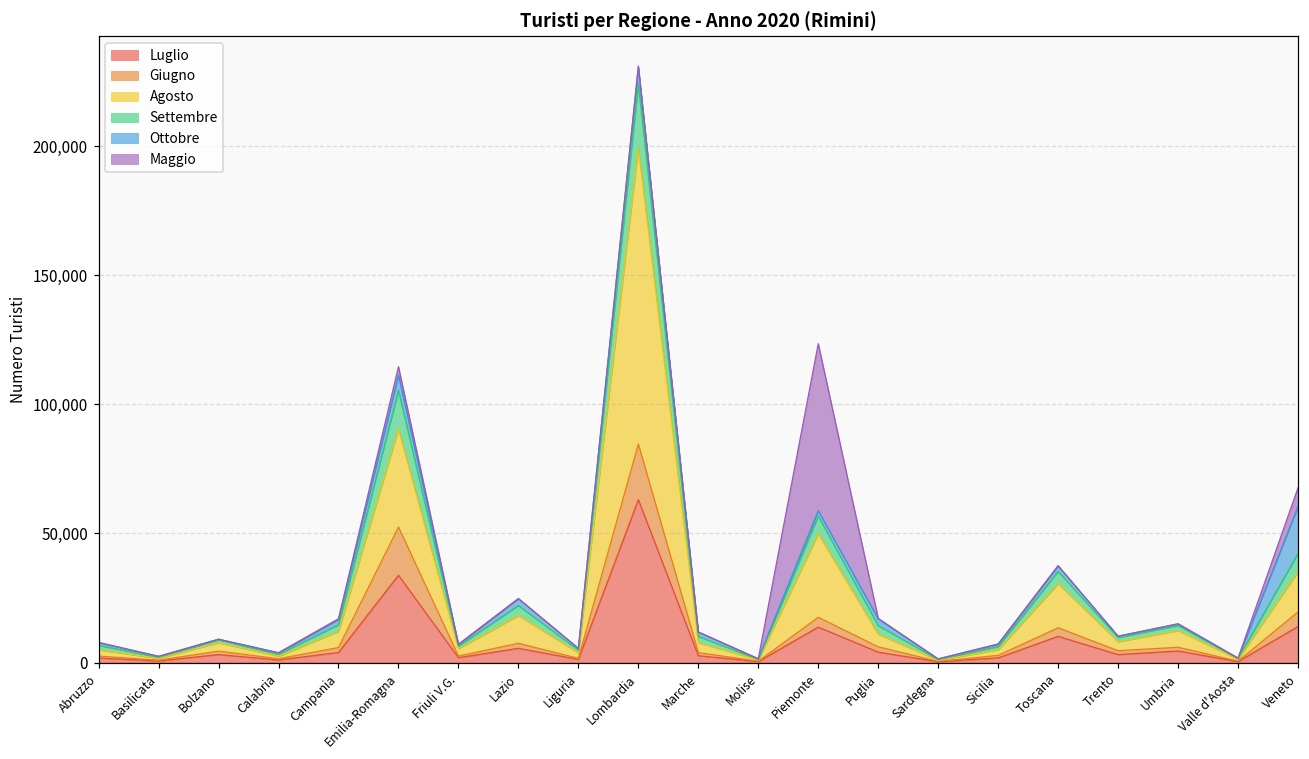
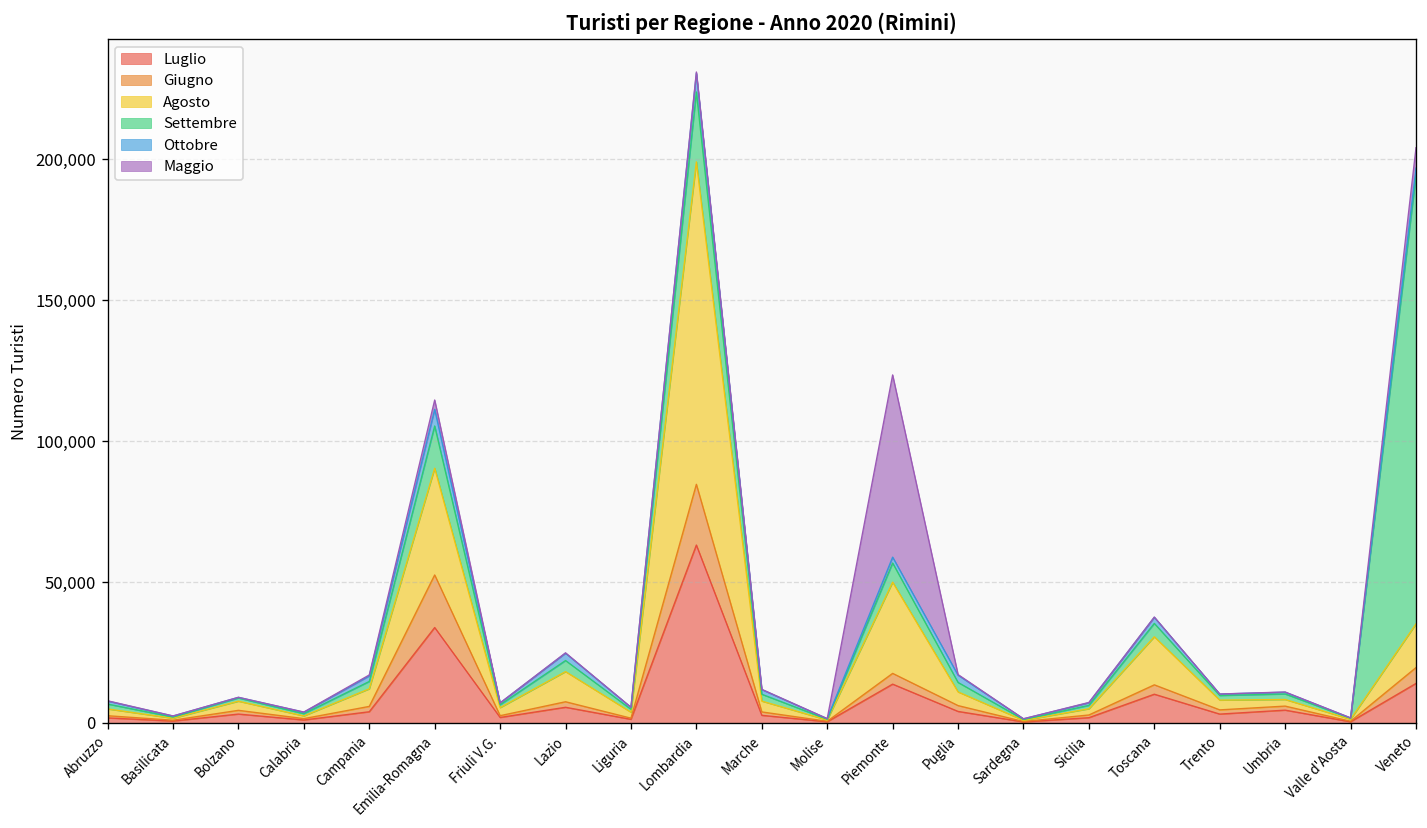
  {
    "Agosto": {
      "Abruzzo": "2,000",
      "Bolzano": "3,000",
      "Campania": "6,000",
      "Emilia-Romagna": "38,000",
      "Lazio": "11,000",
      "Lombardia": "114,000",
      "Marche": "4,000",
      "Piemonte": "32,000",
      "Puglia": "5,000",
      "Sicilia": "2,000",
      "Toscana": "17,000",
      "Trento": "3,000",
-     "Umbria": "6,000",
+     "Umbria": "2,000",
      "Veneto": "16,000"
    },
    "Settembre": {
      "Campania": "3,000",
      "Emilia-Romagna": "15,000",
      "Lazio": "4,000",
      "Lombardia": "25,000",
      "Marche": "2,000",
      "Piemonte": "7,000",
      "Puglia": "3,000",
      "Toscana": "5,000",
-     "Veneto": "7,000"
+     "Veneto": "159,000"
    },
    "Ottobre": {
      "Emilia-Romagna": "6,000",
      "Piemonte": "2,000",
-     "Veneto": "18,000"
+     "Veneto": "3,000"
    },
    "Maggio": {
      "Emilia-Romagna": "3,000",
      "Piemonte": "65,000",
      "Veneto": "7,000"
    }
  }
